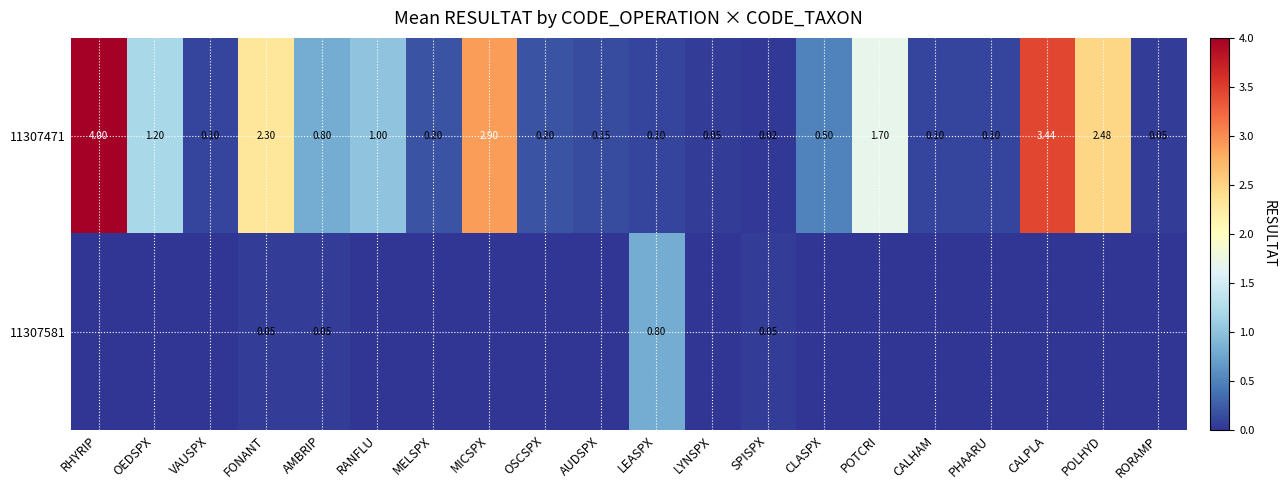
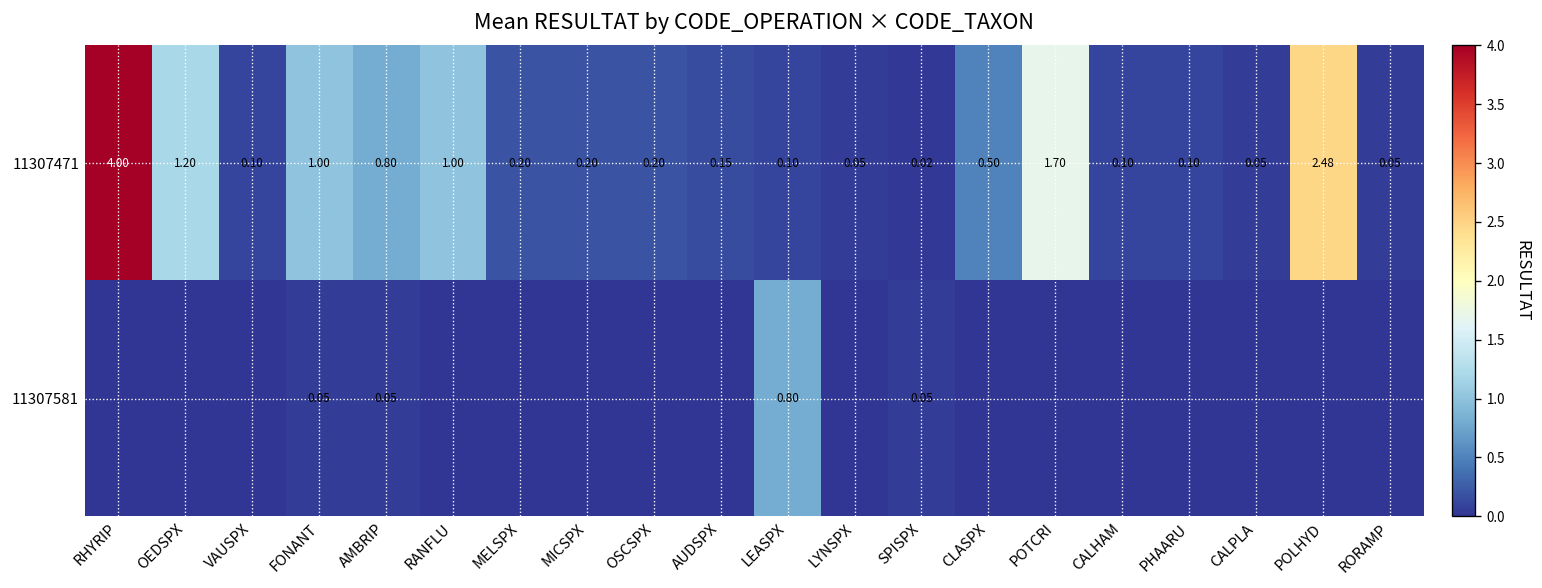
  {
    "11307471": {
      "RHYRIP": 4.00,
      "OEDSPX": 1.20,
      "VAUSPX": 0.10,
-     "FONANT": 2.30,
+     "FONANT": 1.00,
      "AMBRIP": 0.80,
      "RANFLU": 1.00,
      "MELSPX": 0.20,
-     "MICSPX": 2.90,
+     "MICSPX": 0.20,
      "OSCSPX": 0.20,
      "AUDSPX": 0.15,
      "LEASPX": 0.10,
      "LYNSPX": 0.05,
      "SPISPX": 0.02,
      "CLASPX": 0.50,
      "POTCRI": 1.70,
      "CALHAM": 0.10,
      "PHAARU": 0.10,
-     "CALPLA": 3.44,
+     "CALPLA": 0.05,
      "POLHYD": 2.48,
      "RORAMP": 0.05
    },
    "11307581": {
      "FONANT": 0.05,
      "AMBRIP": 0.05,
      "LEASPX": 0.80,
      "SPISPX": 0.05
    }
  }
